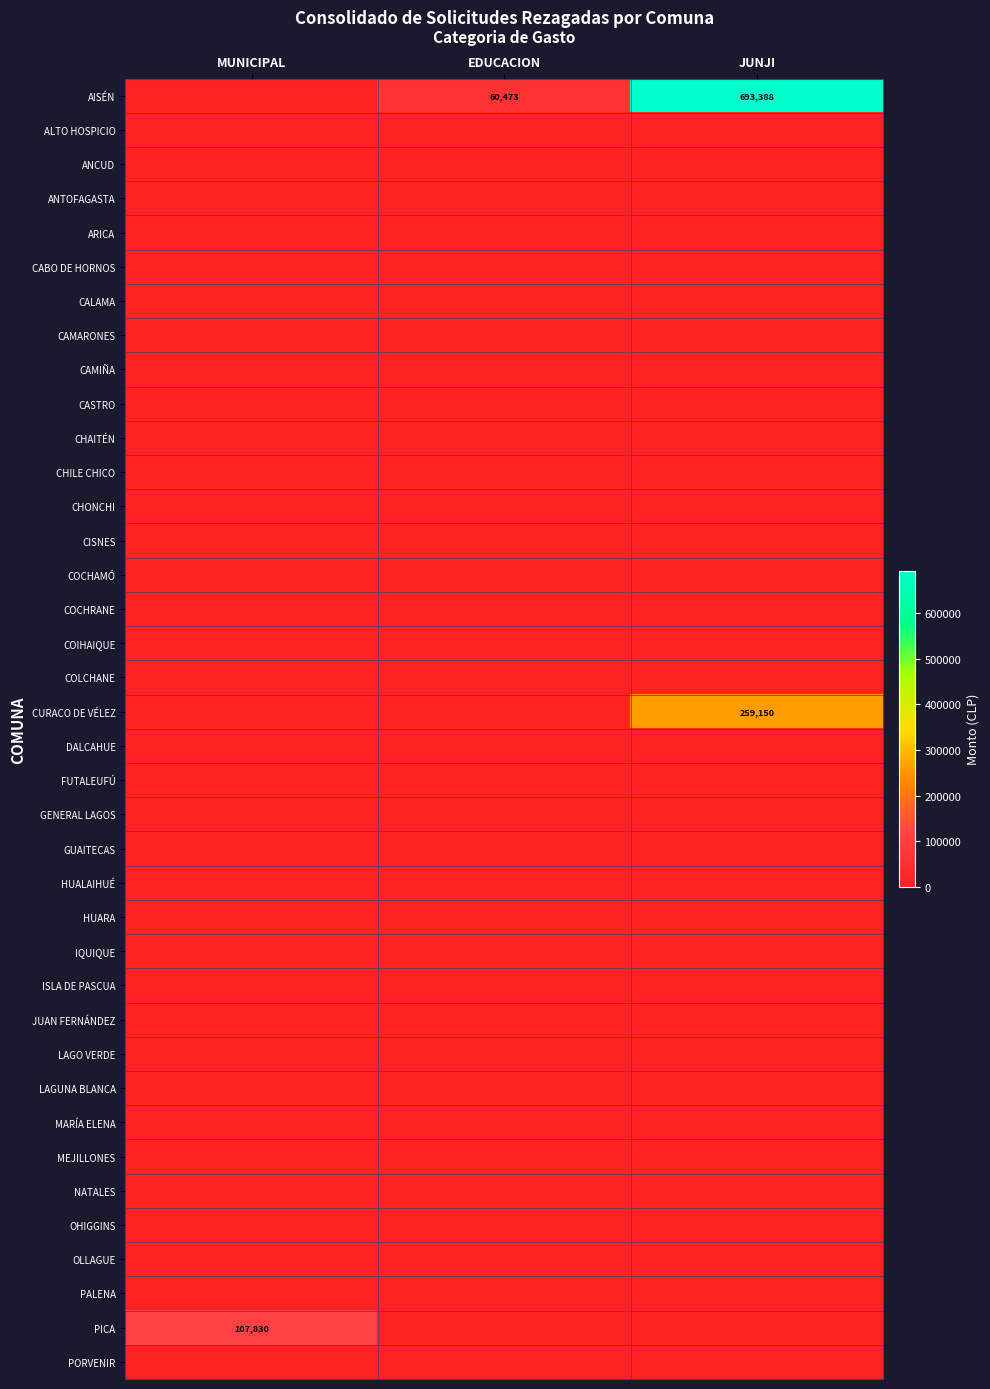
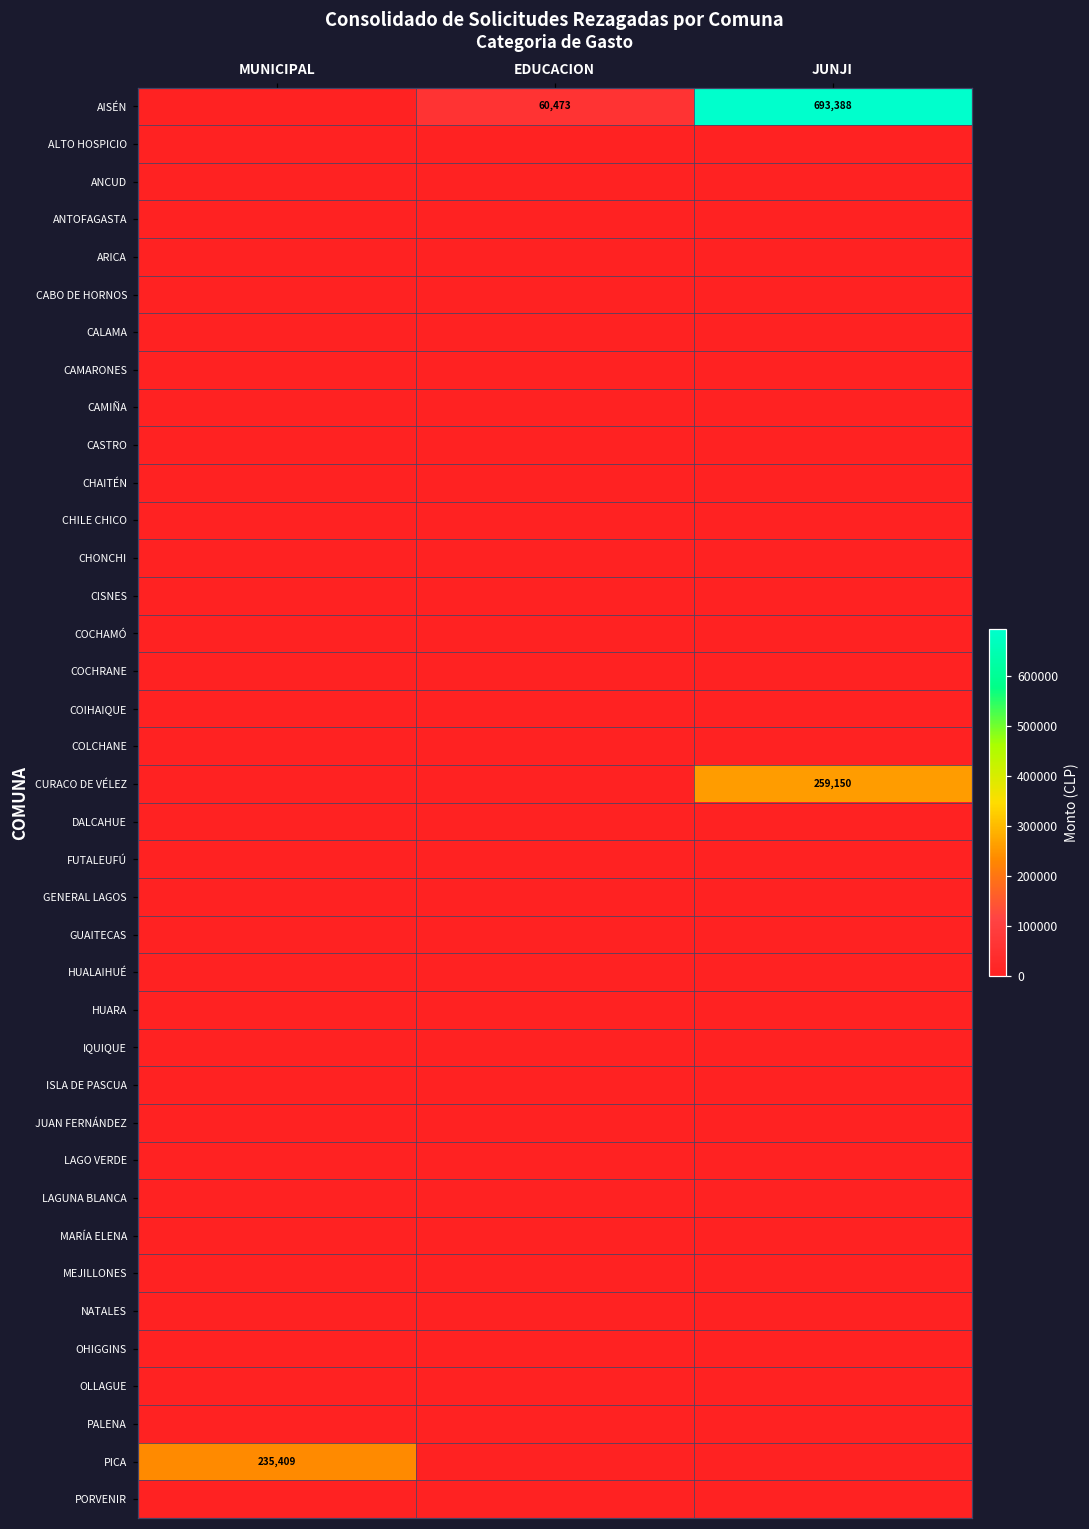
  {
    "AISÉN": {
      "EDUCACION": "60,473",
      "JUNJI": "693,388"
    },
    "CURACO DE VÉLEZ": {
      "JUNJI": "259,150"
    },
    "PICA": {
-     "MUNICIPAL": "107,830"
+     "MUNICIPAL": "235,409"
    }
  }
